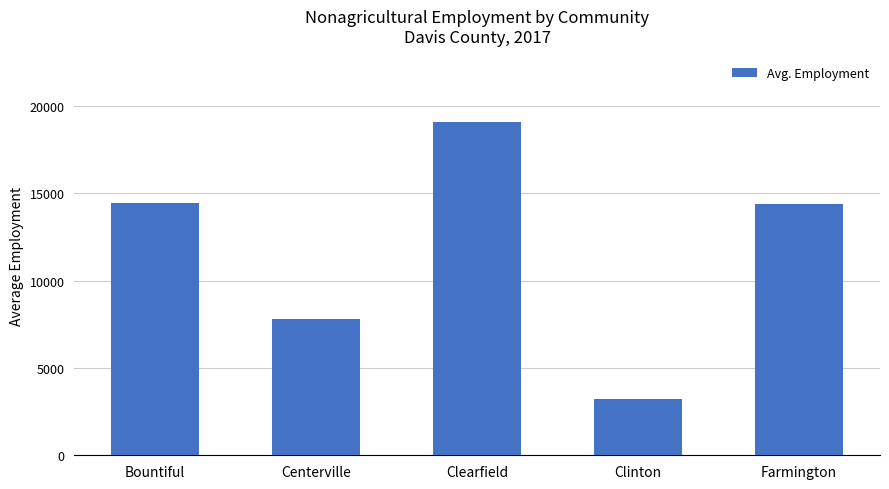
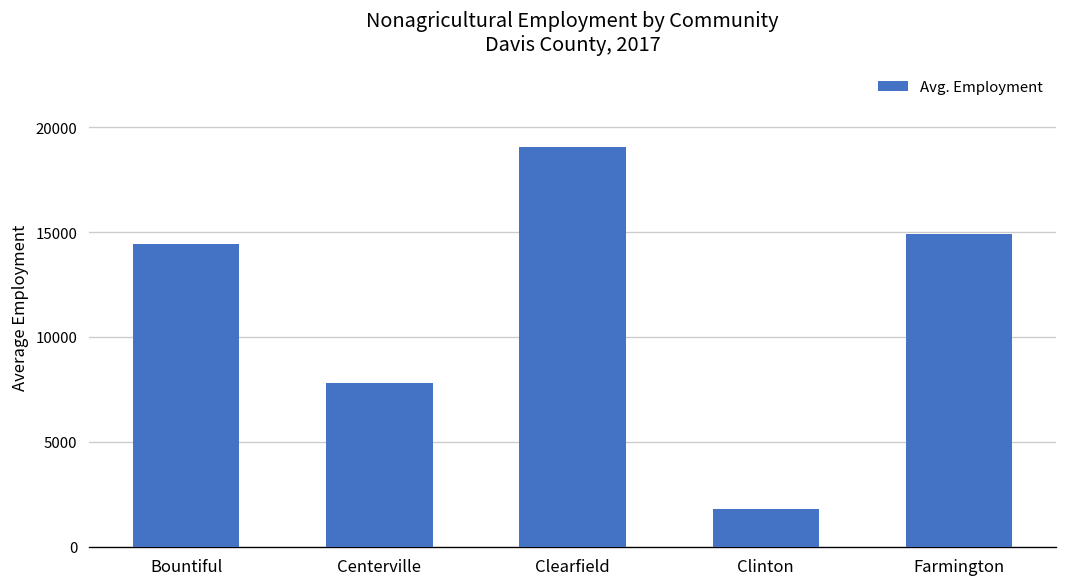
  {
    "Bountiful": 14400,
    "Centerville": 7800,
    "Clearfield": 19100,
-   "Clinton": 3200,
-   "Farmington": 14400
+   "Clinton": 1800,
+   "Farmington": 14900
  }
